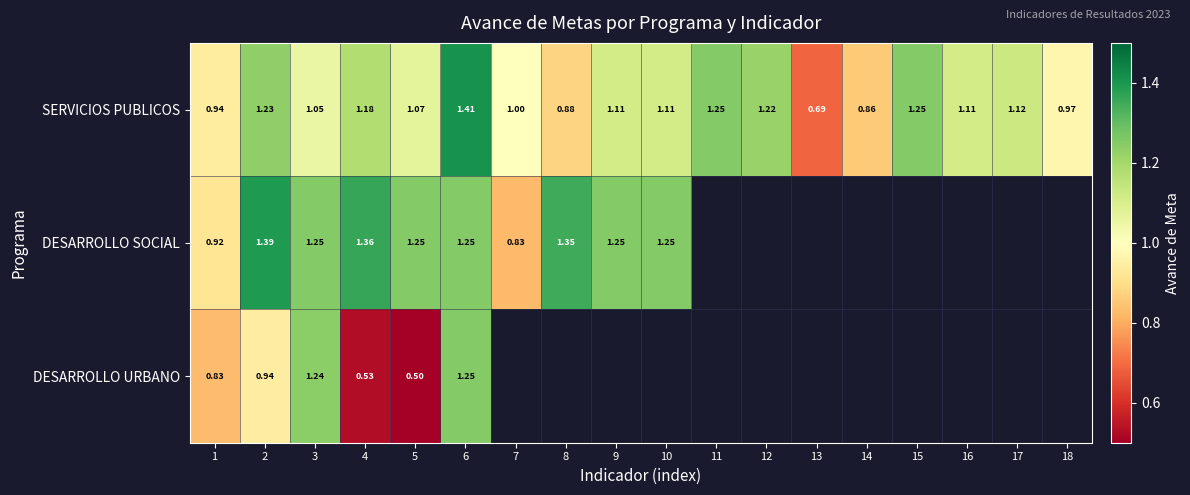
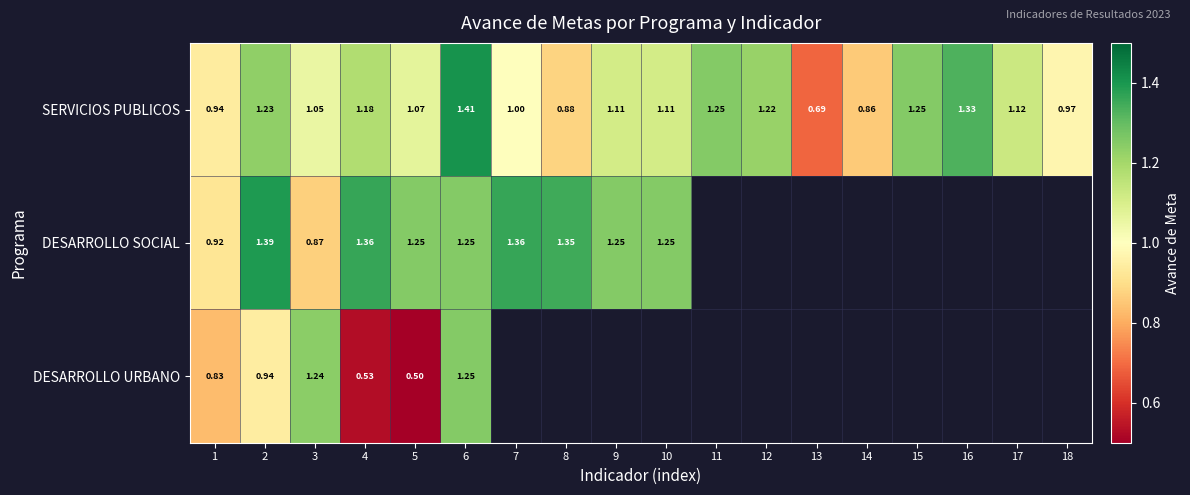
  {
    "SERVICIOS PUBLICOS": {
      "1": 0.94,
      "2": 1.23,
      "3": 1.05,
      "4": 1.18,
      "5": 1.07,
      "6": 1.41,
      "7": 1.00,
      "8": 0.88,
      "9": 1.11,
      "10": 1.11,
      "11": 1.25,
      "12": 1.22,
      "13": 0.69,
      "14": 0.86,
      "15": 1.25,
-     "16": 1.11,
+     "16": 1.33,
      "17": 1.12,
      "18": 0.97
    },
    "DESARROLLO SOCIAL": {
      "1": 0.92,
      "2": 1.39,
-     "3": 1.25,
+     "3": 0.87,
      "4": 1.36,
      "5": 1.25,
      "6": 1.25,
-     "7": 0.83,
+     "7": 1.36,
      "8": 1.35,
      "9": 1.25,
      "10": 1.25
    },
    "DESARROLLO URBANO": {
      "1": 0.83,
      "2": 0.94,
      "3": 1.24,
      "4": 0.53,
      "5": 0.50,
      "6": 1.25
    }
  }
